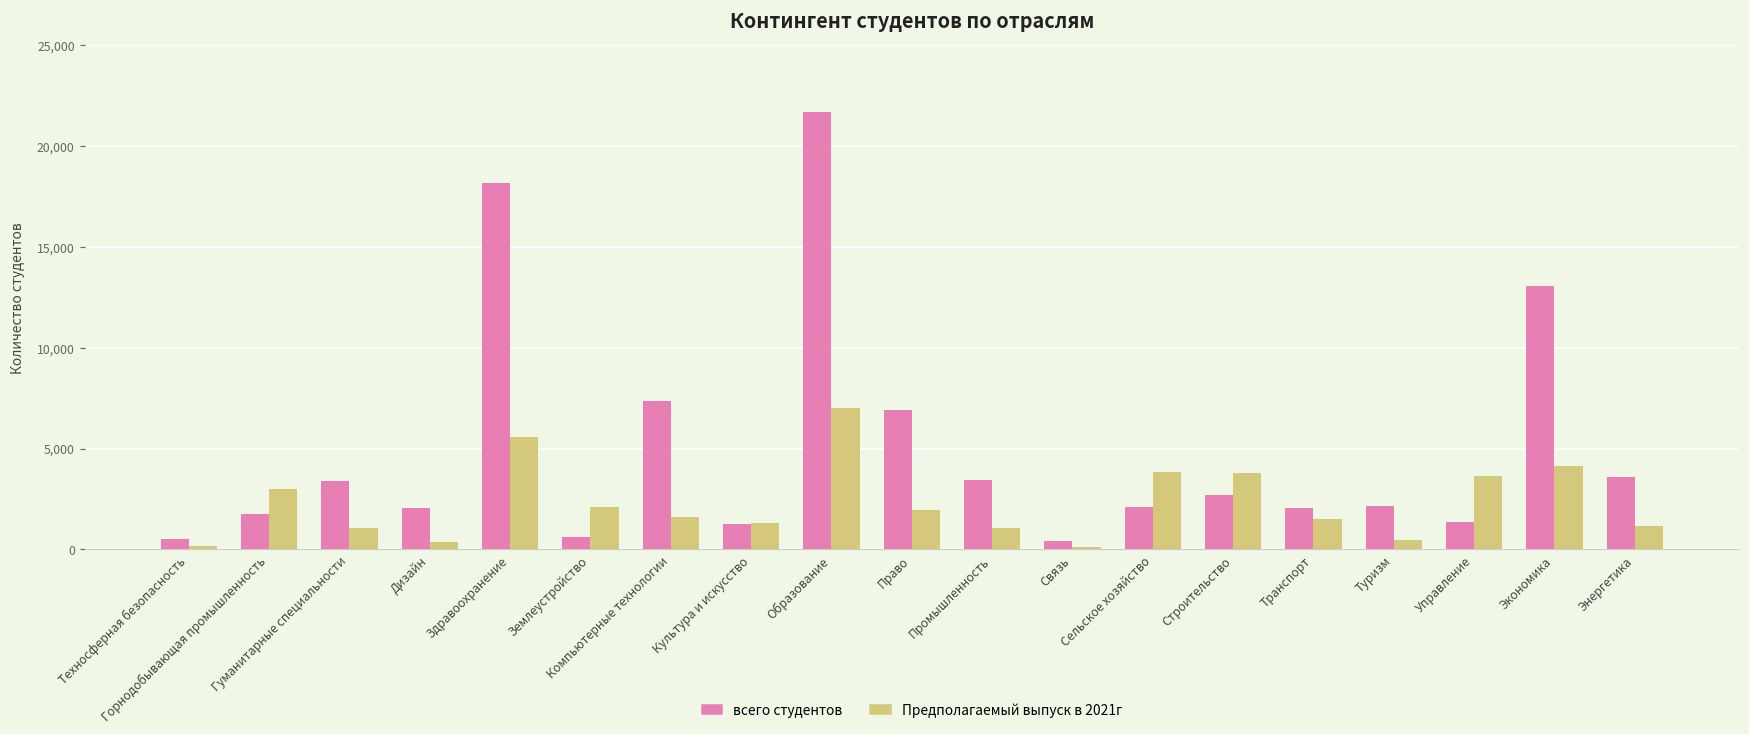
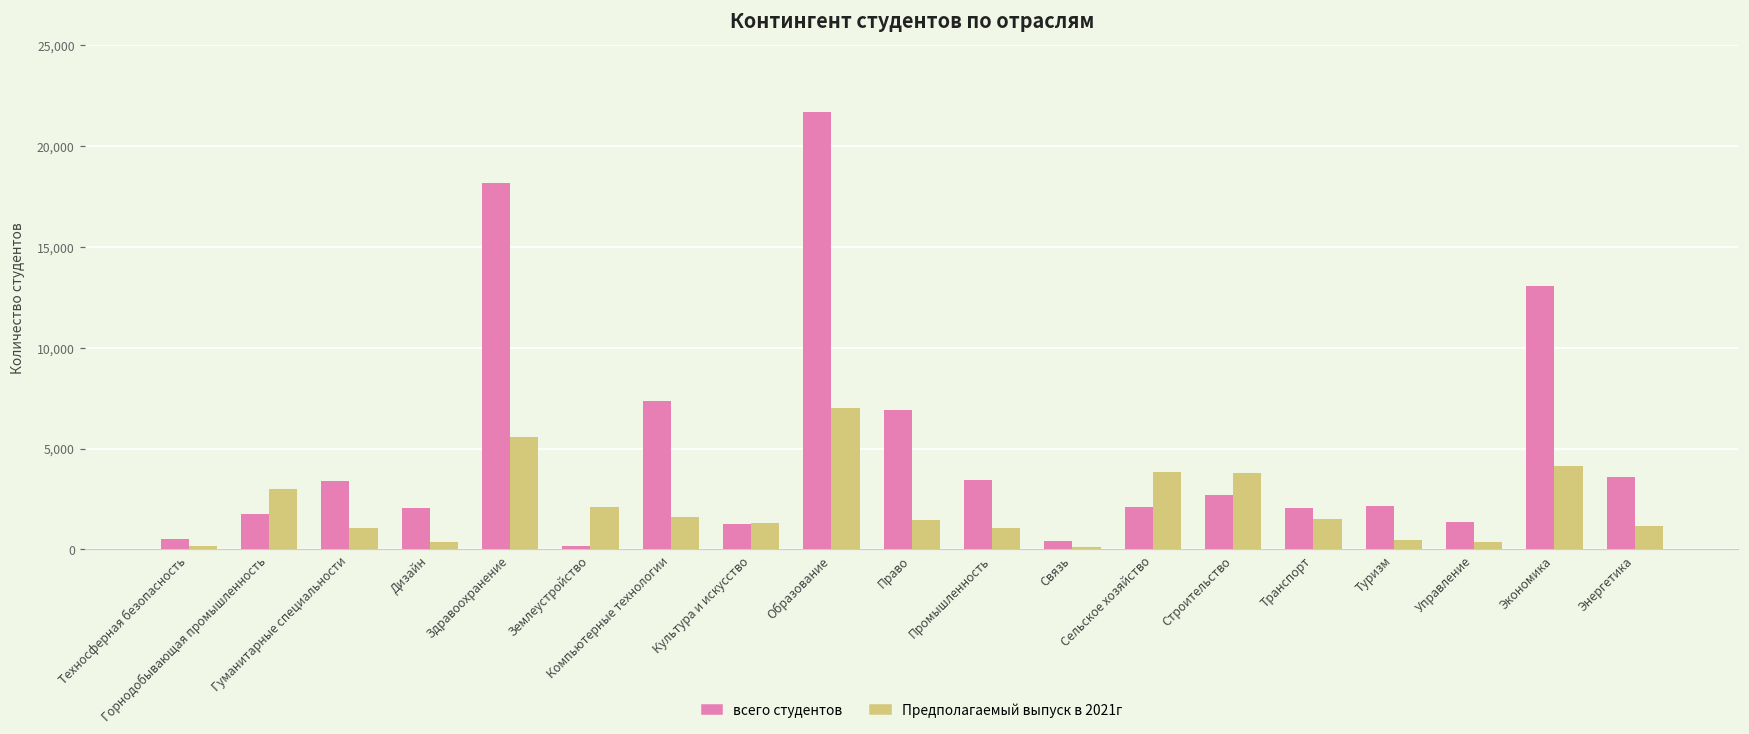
  {
    "всего студентов": {
      "Техносферная безопасность": "500",
      "Горнодобывающая промышленность": "1,800",
      "Гуманитарные специальности": "3,400",
      "Дизайн": "2,100",
      "Здравоохранение": "18,200",
-     "Землеустройство": "600",
+     "Землеустройство": "200",
      "Компьютерные технологии": "7,400",
      "Культура и искусство": "1,300",
      "Образование": "21,700",
      "Право": "6,900",
      "Промышленность": "3,400",
      "Связь": "400",
      "Сельское хозяйство": "2,100",
      "Строительство": "2,700",
      "Транспорт": "2,100",
      "Туризм": "2,200",
      "Управление": "1,400",
      "Экономика": "13,100",
      "Энергетика": "3,600"
    },
    "Предполагаемый выпуск в 2021г": {
      "Техносферная безопасность": "200",
      "Горнодобывающая промышленность": "3,000",
      "Гуманитарные специальности": "1,000",
      "Дизайн": "400",
      "Здравоохранение": "5,600",
      "Землеустройство": "2,100",
      "Компьютерные технологии": "1,600",
      "Культура и искусство": "1,300",
      "Образование": "7,000",
-     "Право": "2,000",
+     "Право": "1,500",
      "Промышленность": "1,100",
      "Сельское хозяйство": "3,800",
      "Строительство": "3,800",
      "Транспорт": "1,500",
      "Туризм": "400",
-     "Управление": "3,600",
+     "Управление": "400",
      "Экономика": "4,100",
      "Энергетика": "1,200"
    }
  }
